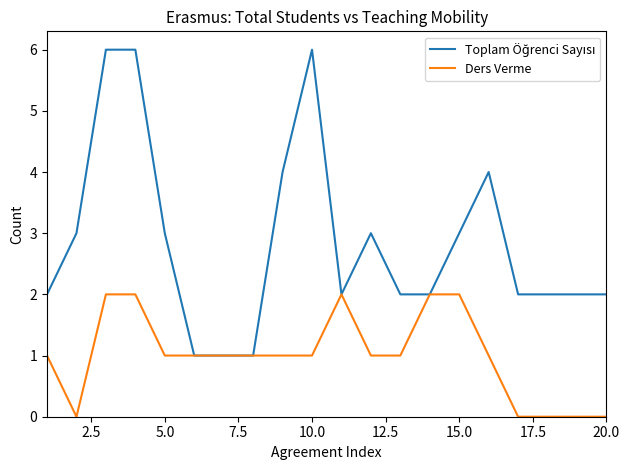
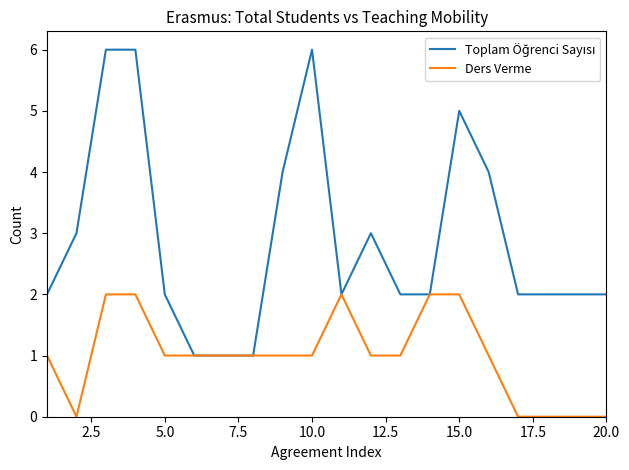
  {
    "Toplam Öğrenci Sayısı": {
-     "5.0": 3,
+     "5.0": 2,
      "10.0": 6,
-     "15.0": 3,
+     "15.0": 5,
      "20.0": 2
    },
    "Ders Verme": {
      "5.0": 1,
      "10.0": 1,
      "15.0": 2,
      "20.0": 0
    }
  }
